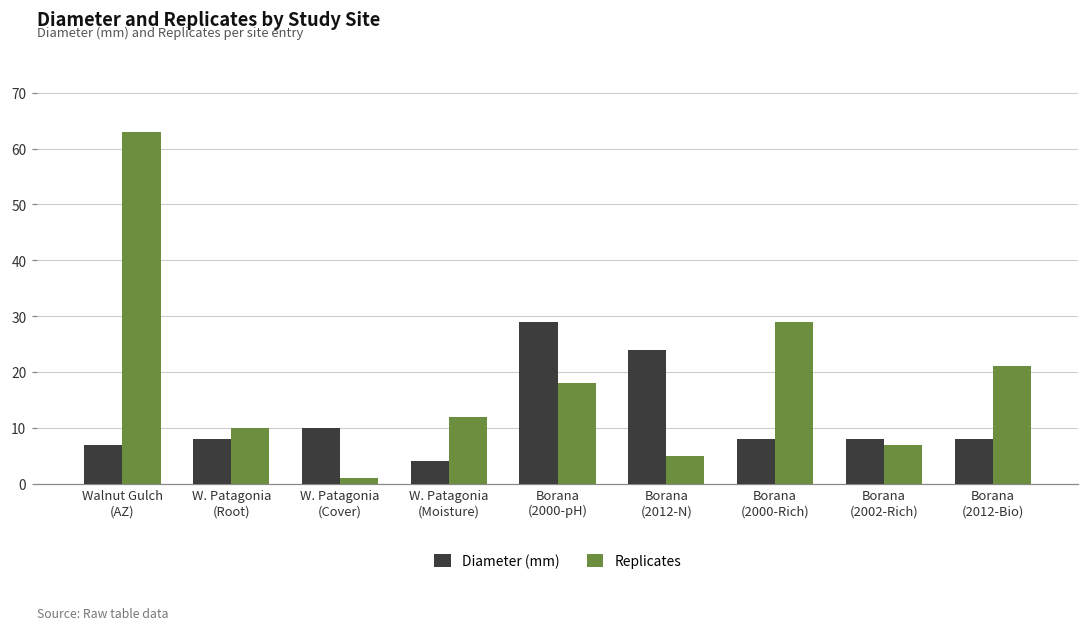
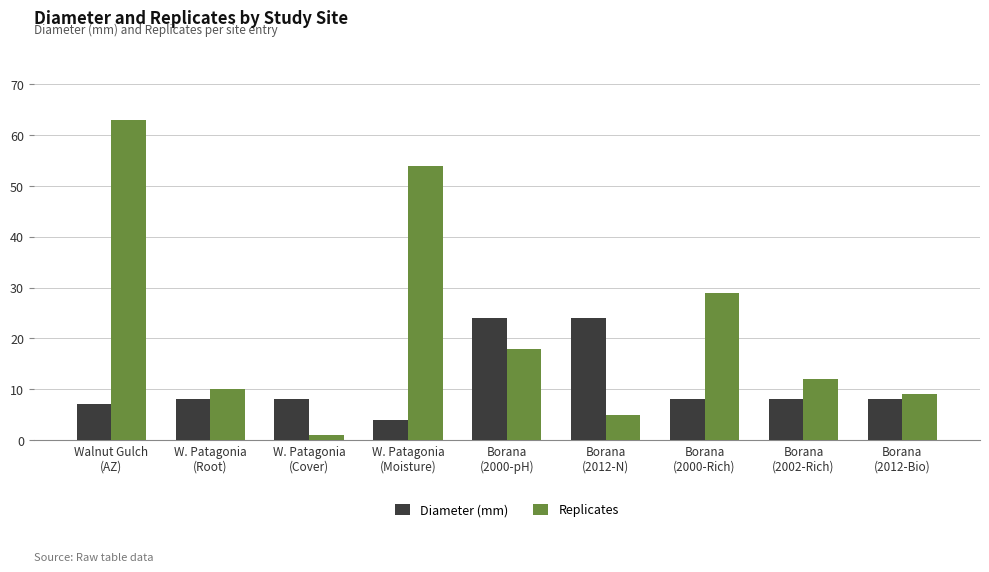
  {
    "Diameter (mm)": {
      "Walnut Gulch (AZ)": 7,
      "W. Patagonia (Root)": 8,
-     "W. Patagonia (Cover)": 10,
+     "W. Patagonia (Cover)": 8,
      "W. Patagonia (Moisture)": 4,
-     "Borana (2000-pH)": 29,
+     "Borana (2000-pH)": 24,
      "Borana (2012-N)": 24,
      "Borana (2000-Rich)": 8,
      "Borana (2002-Rich)": 8,
      "Borana (2012-Bio)": 8
    },
    "Replicates": {
      "Walnut Gulch (AZ)": 63,
      "W. Patagonia (Root)": 10,
      "W. Patagonia (Cover)": 1,
-     "W. Patagonia (Moisture)": 12,
+     "W. Patagonia (Moisture)": 54,
      "Borana (2000-pH)": 18,
      "Borana (2012-N)": 5,
      "Borana (2000-Rich)": 29,
-     "Borana (2002-Rich)": 7,
-     "Borana (2012-Bio)": 21
+     "Borana (2002-Rich)": 12,
+     "Borana (2012-Bio)": 9
    }
  }
